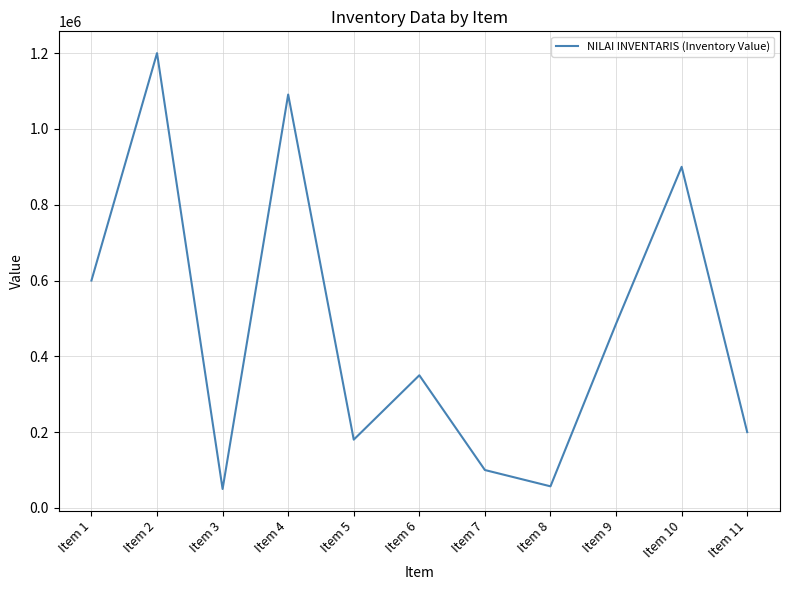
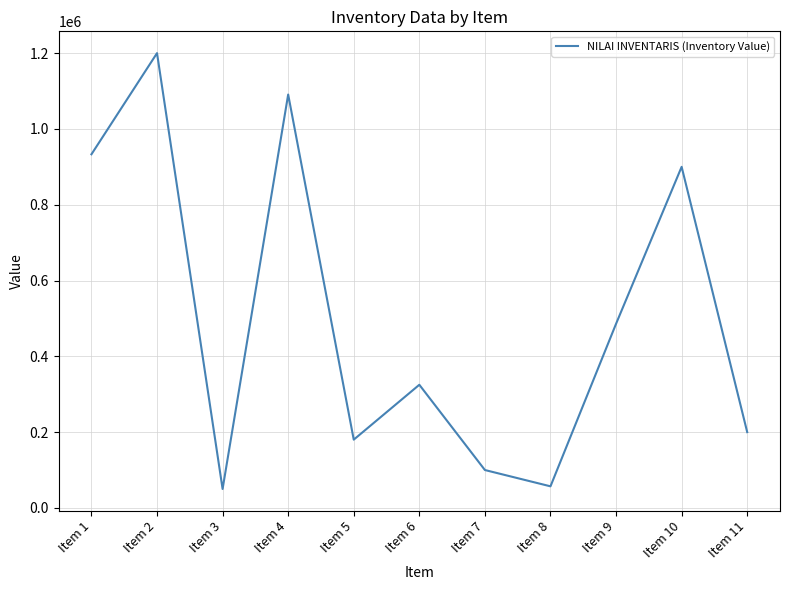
  {
-   "Item 1": 600000,
+   "Item 1": 930000,
    "Item 2": 1200000,
    "Item 3": 50000,
    "Item 4": 1090000,
    "Item 5": 180000,
-   "Item 6": 350000,
+   "Item 6": 320000,
    "Item 7": 100000,
    "Item 8": 60000,
    "Item 9": 490000,
    "Item 10": 900000,
    "Item 11": 200000
  }
